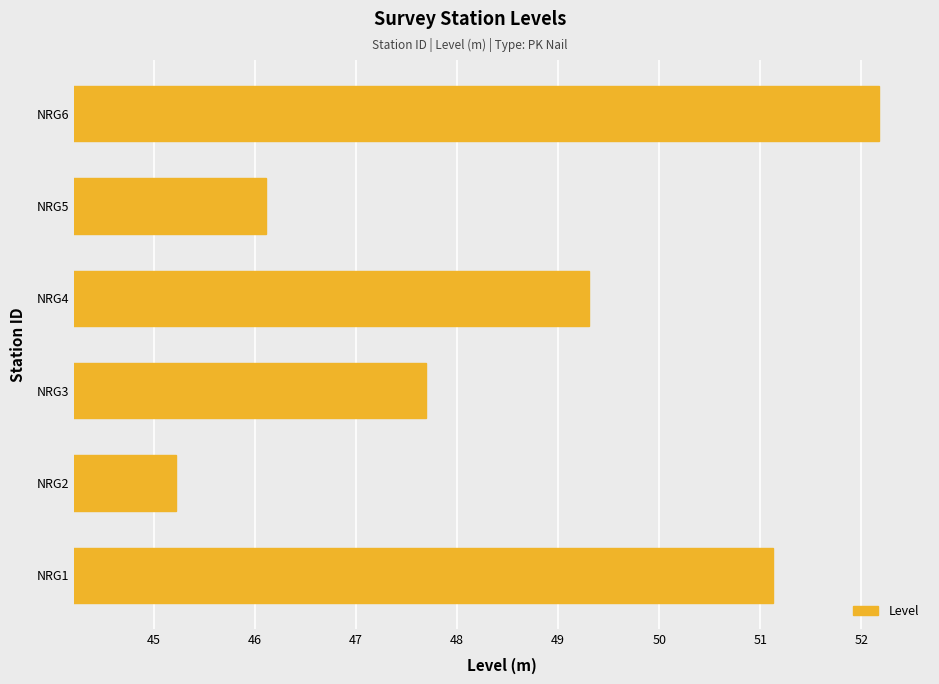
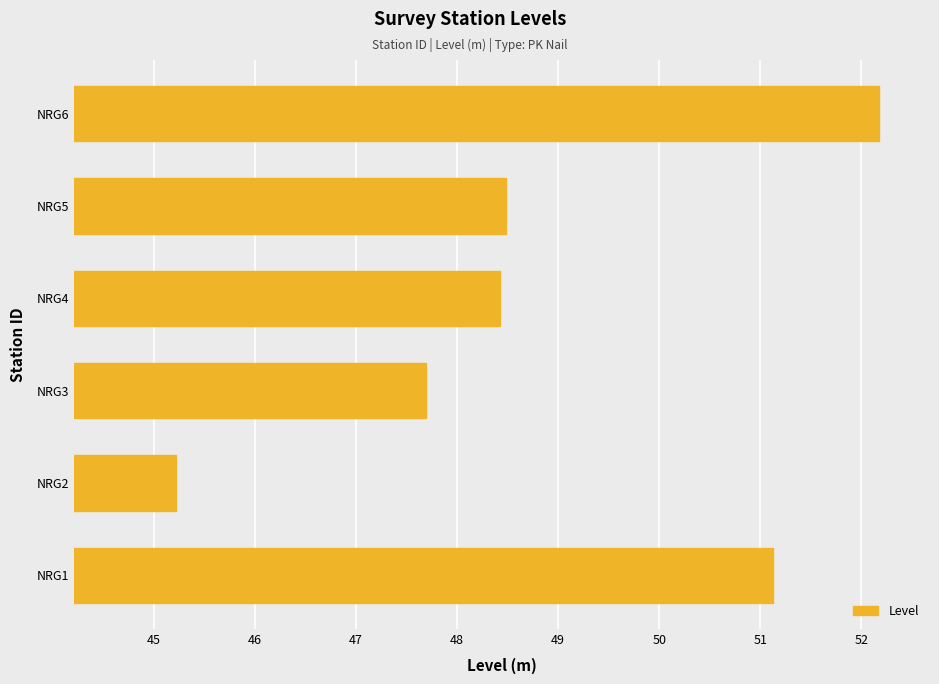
  {
    "NRG6": 52.18,
-   "NRG5": 46.10,
-   "NRG4": 49.31,
+   "NRG5": 48.48,
+   "NRG4": 48.43,
    "NRG3": 47.69,
    "NRG2": 45.21,
    "NRG1": 51.13
  }
